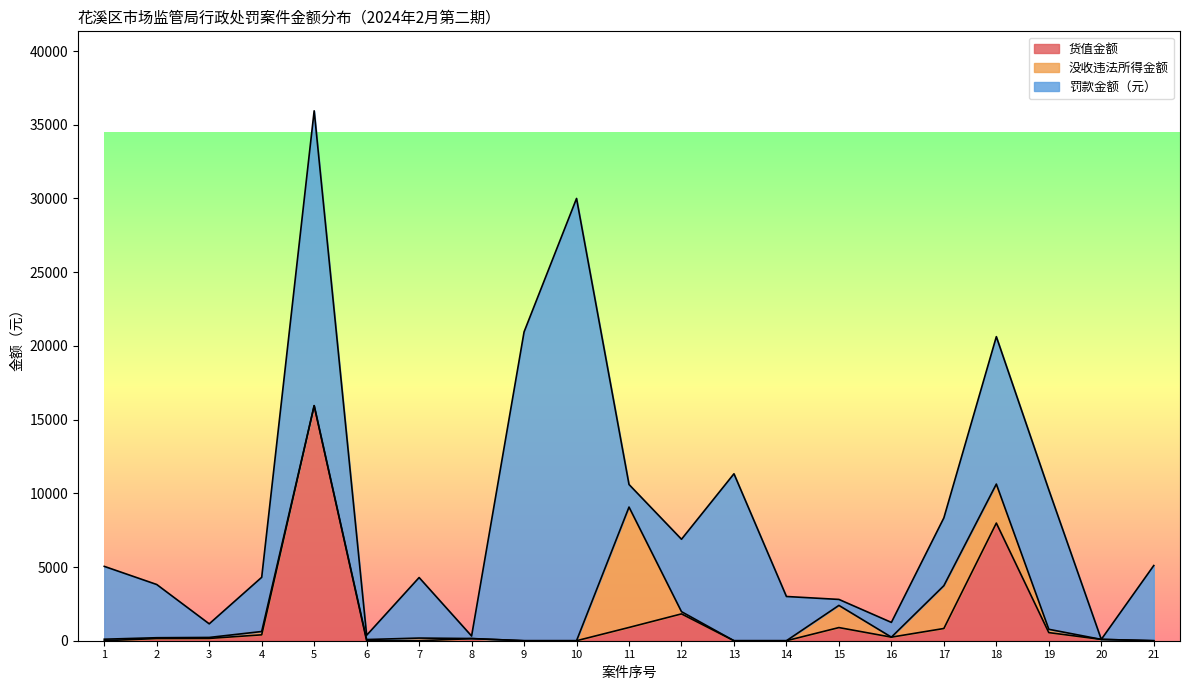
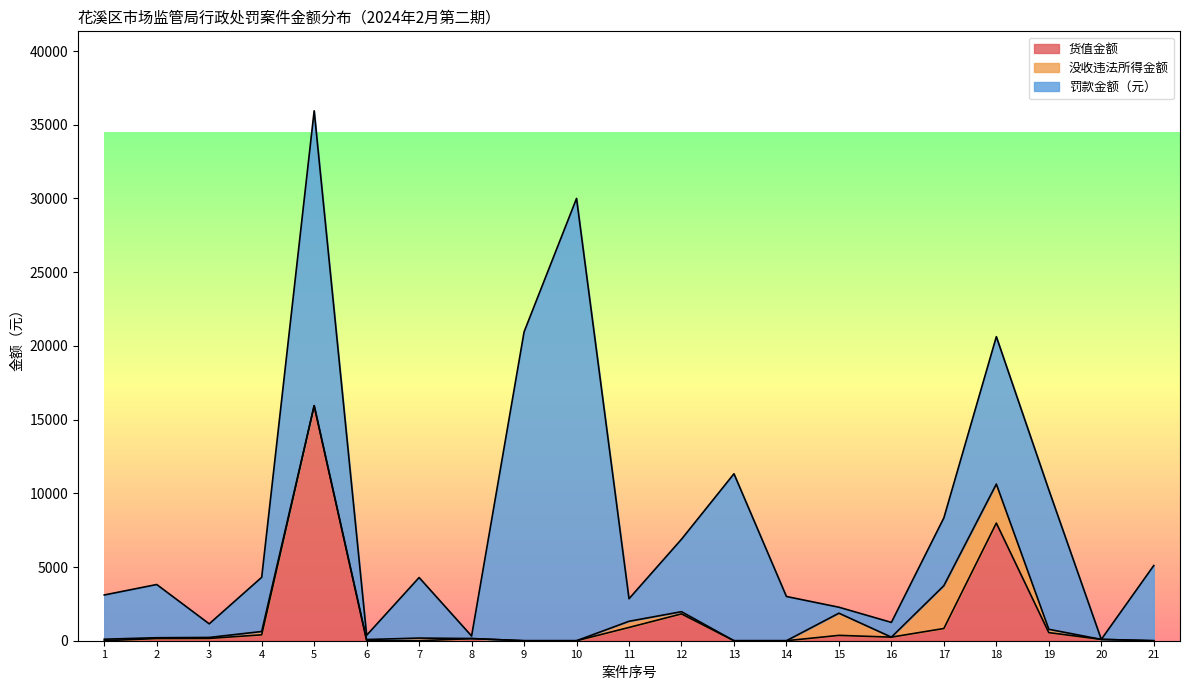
  {
    "货值金额": {
      "4": 400,
      "7": 0,
      "11": 900,
-     "15": 900,
+     "15": 400,
      "17": 800,
      "18": 8000,
      "19": 600
    },
    "没收违法所得金额": {
      "4": 200,
      "7": 200,
-     "11": 8200,
+     "11": 400,
      "15": 1500,
      "17": 2900,
      "18": 2600,
      "19": 200
    },
    "罚款金额（元）": {
-     "1": 4900,
+     "1": 3000,
      "2": 3600,
      "3": 900,
      "4": 3700,
      "5": 20000,
      "6": 300,
      "7": 4100,
      "9": 20900,
      "10": 30000,
      "11": 1500,
      "12": 4900,
      "13": 11300,
      "14": 3000,
      "15": 400,
      "16": 1000,
      "17": 4600,
      "18": 10000,
      "19": 9500,
      "21": 5100
    }
  }
